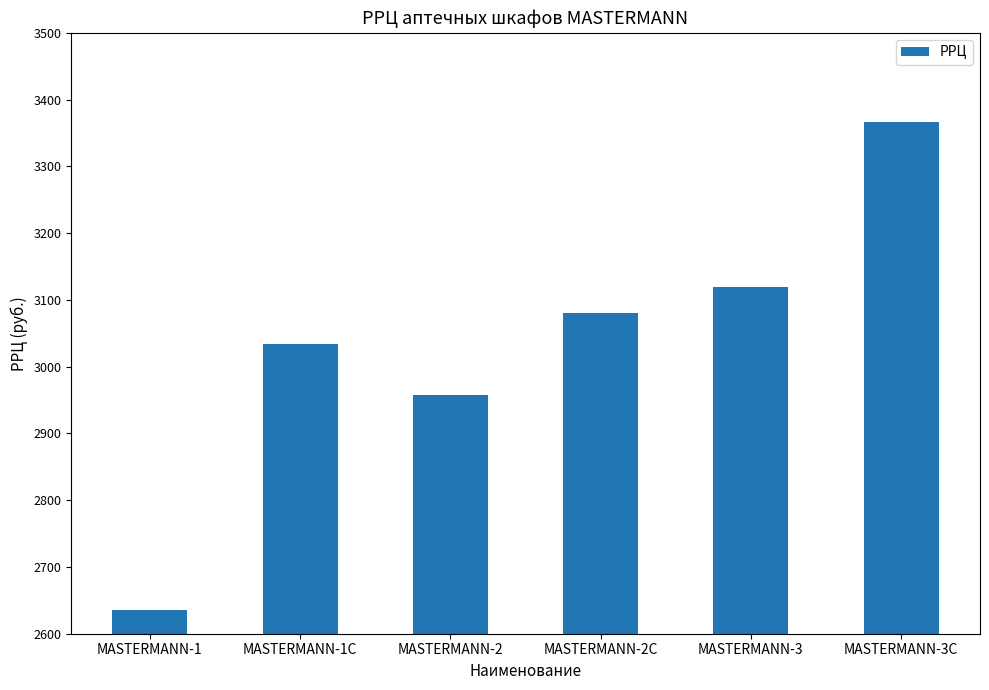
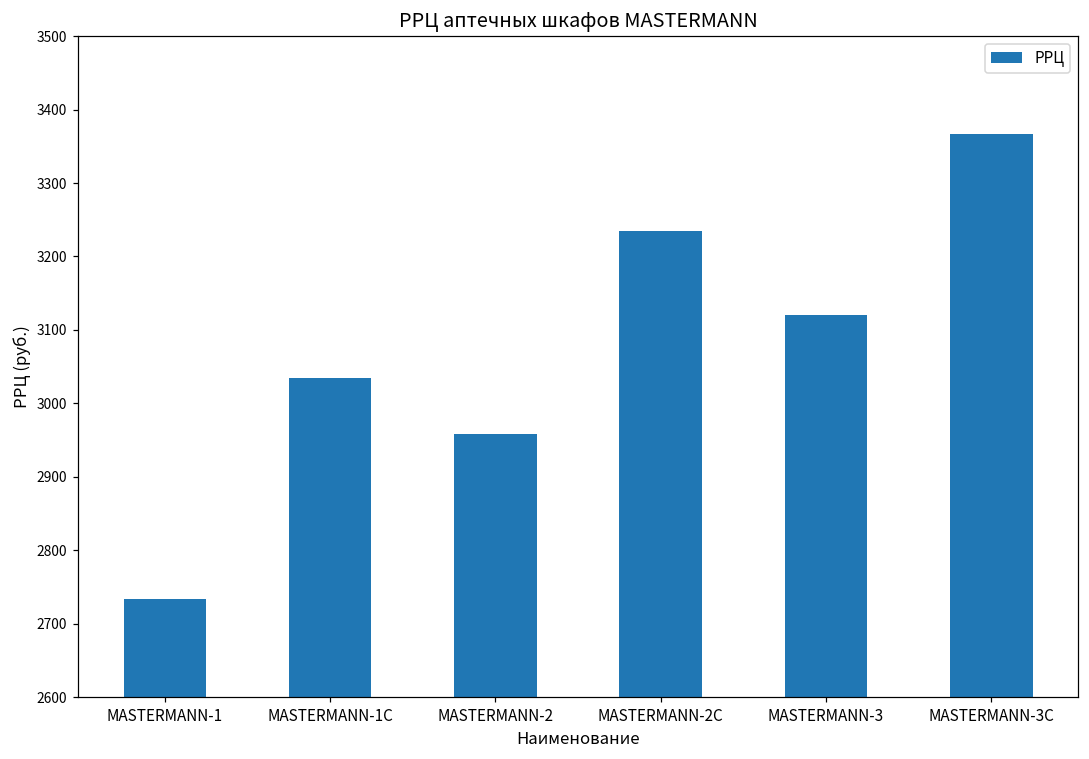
  {
-   "MASTERMANN-1": 2640,
+   "MASTERMANN-1": 2730,
    "MASTERMANN-1C": 3030,
    "MASTERMANN-2": 2960,
-   "MASTERMANN-2C": 3080,
+   "MASTERMANN-2C": 3230,
    "MASTERMANN-3": 3120,
    "MASTERMANN-3C": 3370
  }
